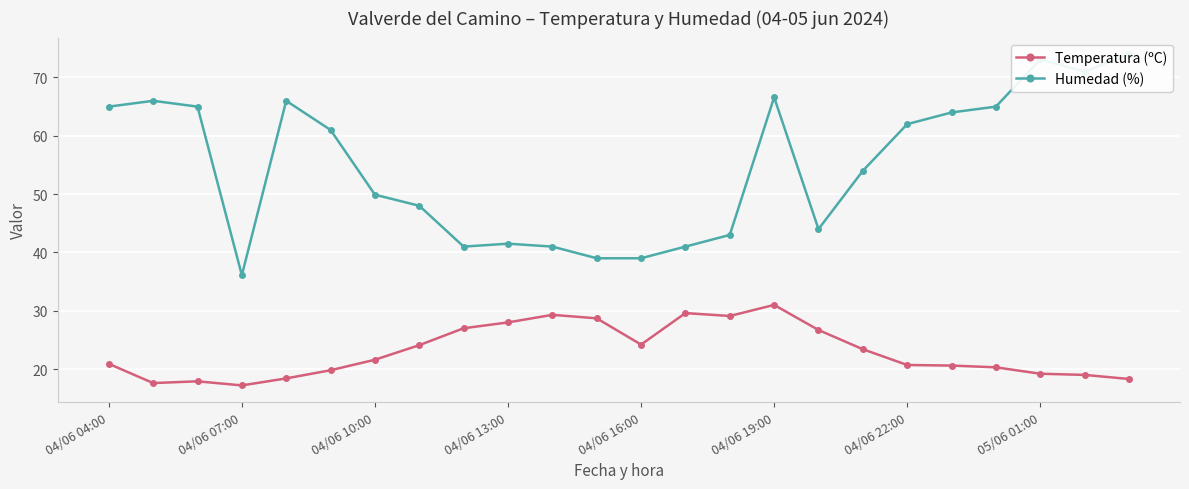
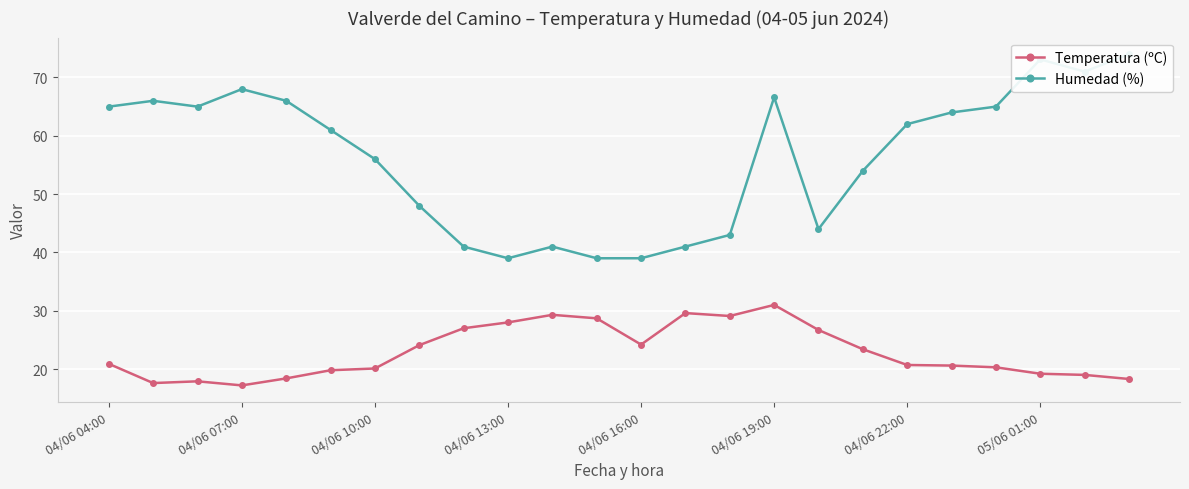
  {
    "Temperatura (ºC)": {
      "04/06 04:00": 21,
      "04/06 07:00": 17,
-     "04/06 10:00": 22,
+     "04/06 10:00": 20,
      "04/06 13:00": 28,
      "04/06 16:00": 24,
      "04/06 19:00": 31,
      "04/06 22:00": 21,
      "05/06 01:00": 19
    },
    "Humedad (%)": {
      "04/06 04:00": 65,
-     "04/06 07:00": 36,
-     "04/06 10:00": 50,
-     "04/06 13:00": 42,
+     "04/06 07:00": 68,
+     "04/06 10:00": 56,
+     "04/06 13:00": 39,
      "04/06 16:00": 39,
      "04/06 19:00": 67,
      "04/06 22:00": 62
    }
  }
